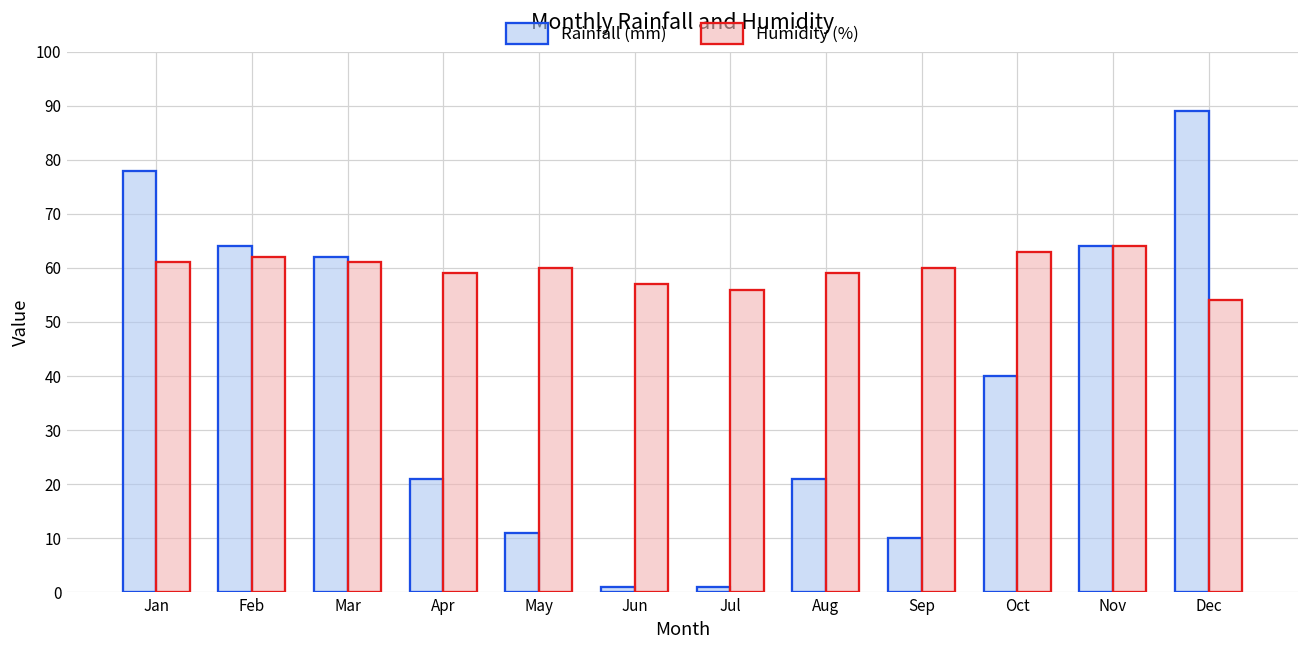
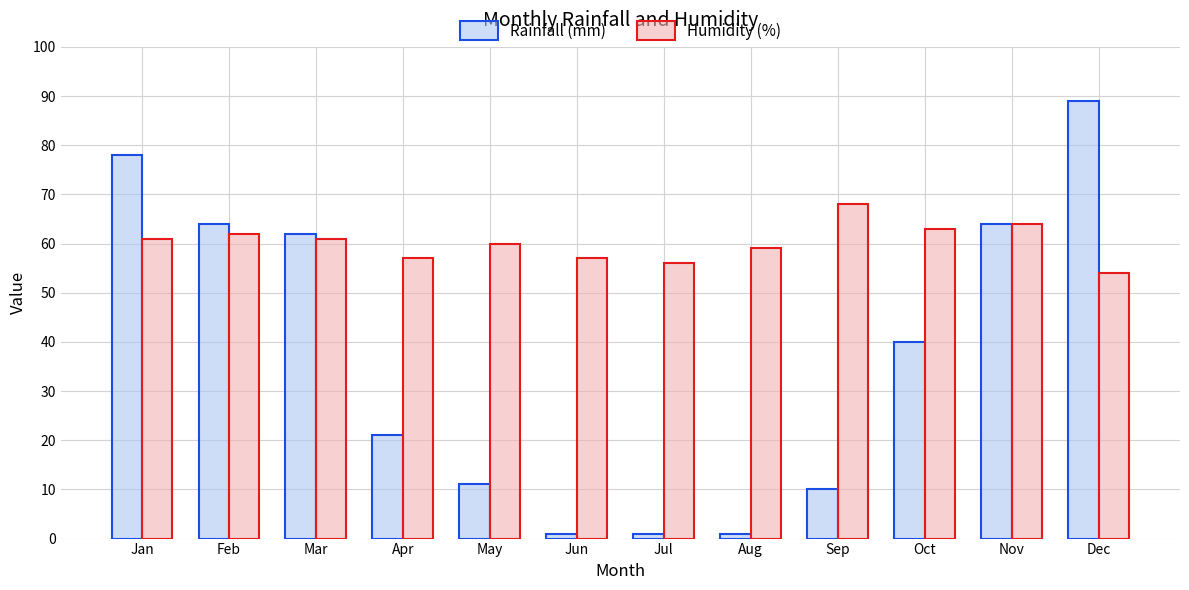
  {
    "Rainfall (mm)": {
      "Jan": 78,
      "Feb": 64,
      "Mar": 62,
      "Apr": 21,
      "May": 11,
      "Jun": 1,
      "Jul": 1,
-     "Aug": 21,
+     "Aug": 1,
      "Sep": 10,
      "Oct": 40,
      "Nov": 64,
      "Dec": 89
    },
    "Humidity (%)": {
      "Jan": 61,
      "Feb": 62,
      "Mar": 61,
-     "Apr": 59,
+     "Apr": 57,
      "May": 60,
      "Jun": 57,
      "Jul": 56,
      "Aug": 59,
-     "Sep": 60,
+     "Sep": 68,
      "Oct": 63,
      "Nov": 64,
      "Dec": 54
    }
  }
